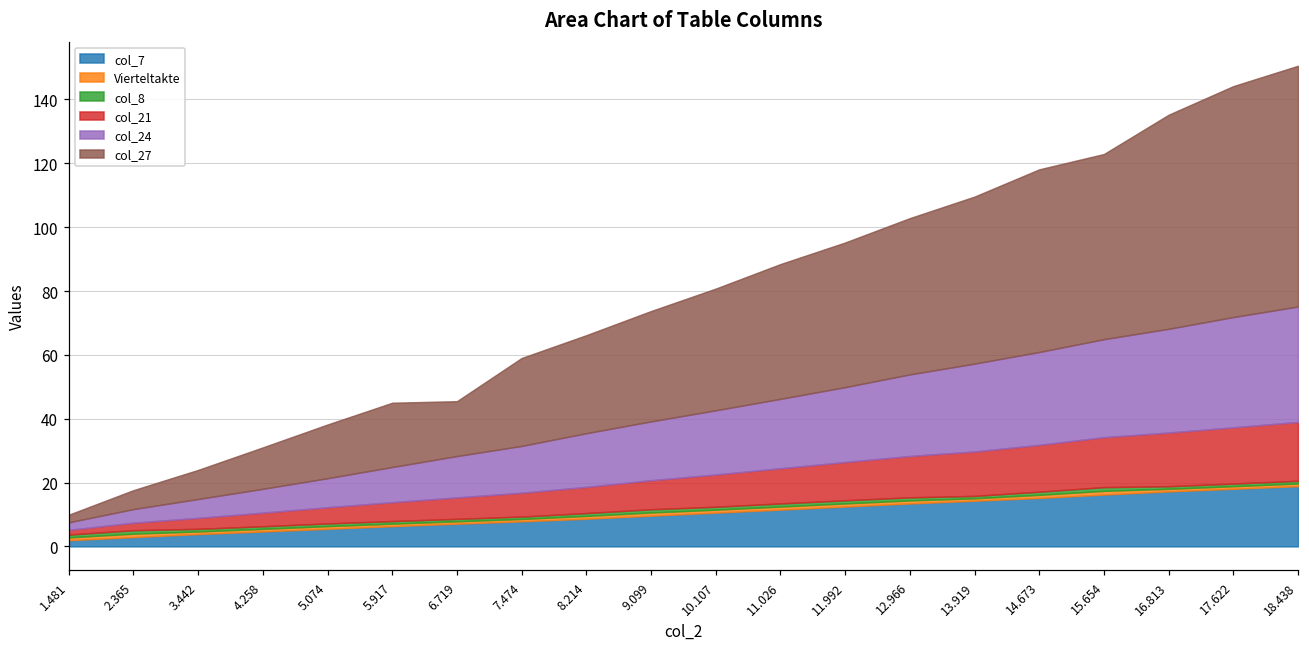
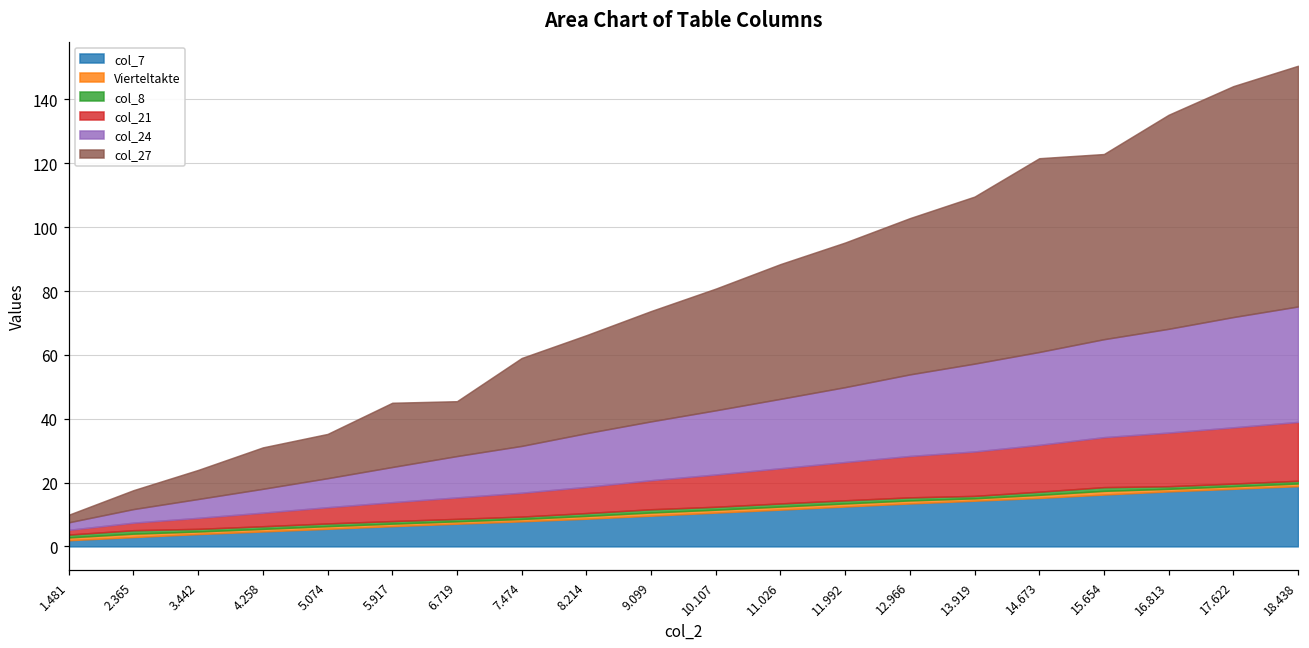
  {
    "col_7": {
      "1.481": 2,
      "2.365": 3,
      "8.214": 9,
      "9.099": 10,
      "10.107": 11,
      "11.026": 12,
      "11.992": 12,
      "12.966": 13,
      "14.673": 15,
      "15.654": 16
    },
    "Vierteltakte": {
      "2.365": 1,
      "8.214": 1,
      "9.099": 1,
      "10.107": 1,
      "11.026": 1,
      "11.992": 1,
      "12.966": 1,
      "14.673": 1,
      "15.654": 1
    },
    "col_8": {
      "2.365": 1,
      "8.214": 1,
      "9.099": 1,
      "10.107": 1,
      "11.026": 1,
      "11.992": 1,
      "12.966": 1,
      "14.673": 1,
      "15.654": 1
    },
    "col_21": {
      "1.481": 1,
      "2.365": 2,
      "3.442": 3,
      "4.258": 4,
      "5.074": 5,
      "5.917": 6,
      "6.719": 7,
      "7.474": 7,
      "8.214": 8,
      "9.099": 9,
      "10.107": 10,
      "11.026": 11,
      "11.992": 12,
      "12.966": 13,
      "13.919": 14,
      "14.673": 15,
      "15.654": 16,
      "16.813": 17,
      "17.622": 18,
      "18.438": 18
    },
    "col_24": {
      "1.481": 2,
      "2.365": 4,
      "3.442": 6,
      "4.258": 7,
      "5.074": 9,
      "5.917": 11,
      "6.719": 13,
      "7.474": 15,
      "8.214": 17,
      "9.099": 18,
      "10.107": 20,
      "11.026": 22,
      "11.992": 23,
      "12.966": 26,
      "13.919": 28,
      "14.673": 29,
      "15.654": 31,
      "16.813": 33,
      "17.622": 35,
      "18.438": 36
    },
    "col_27": {
      "1.481": 2,
      "2.365": 6,
      "3.442": 9,
      "4.258": 13,
-     "5.074": 17,
+     "5.074": 14,
      "5.917": 20,
      "6.719": 17,
      "7.474": 28,
      "8.214": 31,
      "9.099": 35,
      "10.107": 38,
      "11.026": 42,
      "11.992": 45,
      "12.966": 49,
      "13.919": 52,
-     "14.673": 57,
+     "14.673": 61,
      "15.654": 58,
      "16.813": 67,
      "17.622": 72,
      "18.438": 75
    }
  }
